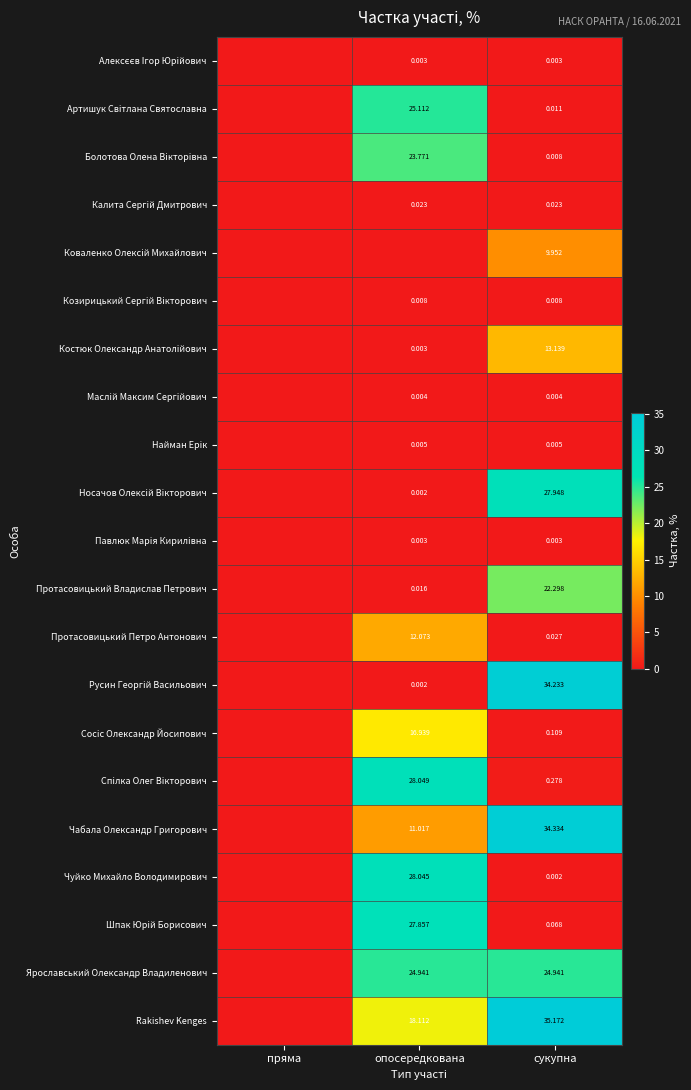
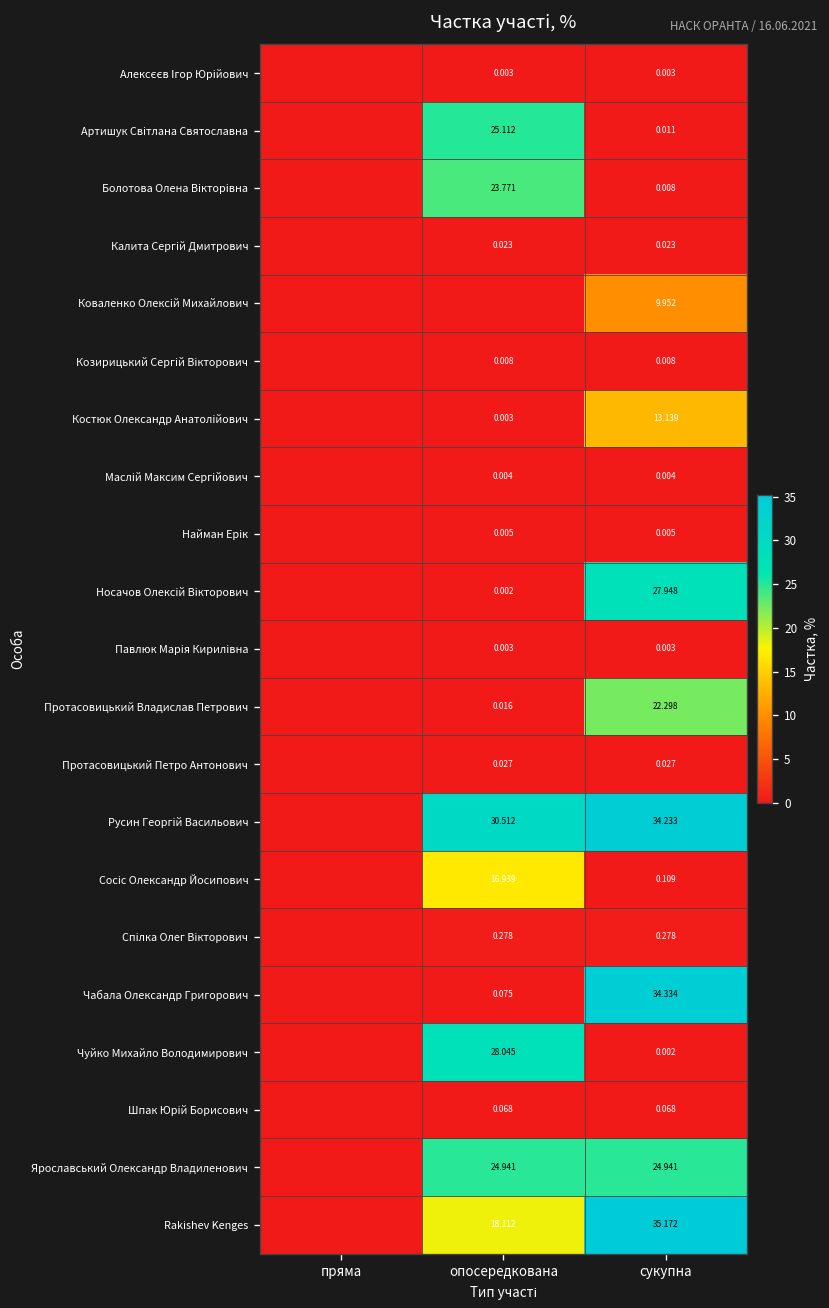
  {
    "Алексєєв Ігор Юрійович": {
      "опосередкована": 0.003,
      "сукупна": 0.003
    },
    "Артишук Світлана Святославна": {
      "опосередкована": 25.112,
      "сукупна": 0.011
    },
    "Болотова Олена Вікторівна": {
      "опосередкована": 23.771,
      "сукупна": 0.008
    },
    "Калита Сергій Дмитрович": {
      "опосередкована": 0.023,
      "сукупна": 0.023
    },
    "Коваленко Олексій Михайлович": {
      "сукупна": 9.952
    },
    "Козирицький Сергій Вікторович": {
      "опосередкована": 0.008,
      "сукупна": 0.008
    },
    "Костюк Олександр Анатолійович": {
      "опосередкована": 0.003,
      "сукупна": 13.139
    },
    "Маслій Максим Сергійович": {
      "опосередкована": 0.004,
      "сукупна": 0.004
    },
    "Найман Ерік": {
      "опосередкована": 0.005,
      "сукупна": 0.005
    },
    "Носачов Олексій Вікторович": {
      "опосередкована": 0.002,
      "сукупна": 27.948
    },
    "Павлюк Марія Кирилівна": {
      "опосередкована": 0.003,
      "сукупна": 0.003
    },
    "Протасовицький Владислав Петрович": {
      "опосередкована": 0.016,
      "сукупна": 22.298
    },
    "Протасовицький Петро Антонович": {
-     "опосередкована": 12.073,
+     "опосередкована": 0.027,
      "сукупна": 0.027
    },
    "Русин Георгій Васильович": {
-     "опосередкована": 0.002,
+     "опосередкована": 30.512,
      "сукупна": 34.233
    },
    "Сосіс Олександр Йосипович": {
      "опосередкована": 16.939,
      "сукупна": 0.109
    },
    "Спілка Олег Вікторович": {
-     "опосередкована": 28.049,
+     "опосередкована": 0.278,
      "сукупна": 0.278
    },
    "Чабала Олександр Григорович": {
-     "опосередкована": 11.017,
+     "опосередкована": 0.075,
      "сукупна": 34.334
    },
    "Чуйко Михайло Володимирович": {
      "опосередкована": 28.045,
      "сукупна": 0.002
    },
    "Шпак Юрій Борисович": {
-     "опосередкована": 27.857,
+     "опосередкована": 0.068,
      "сукупна": 0.068
    },
    "Ярославський Олександр Владиленович": {
      "опосередкована": 24.941,
      "сукупна": 24.941
    },
    "Rakishev Kenges": {
      "опосередкована": 18.112,
      "сукупна": 35.172
    }
  }
